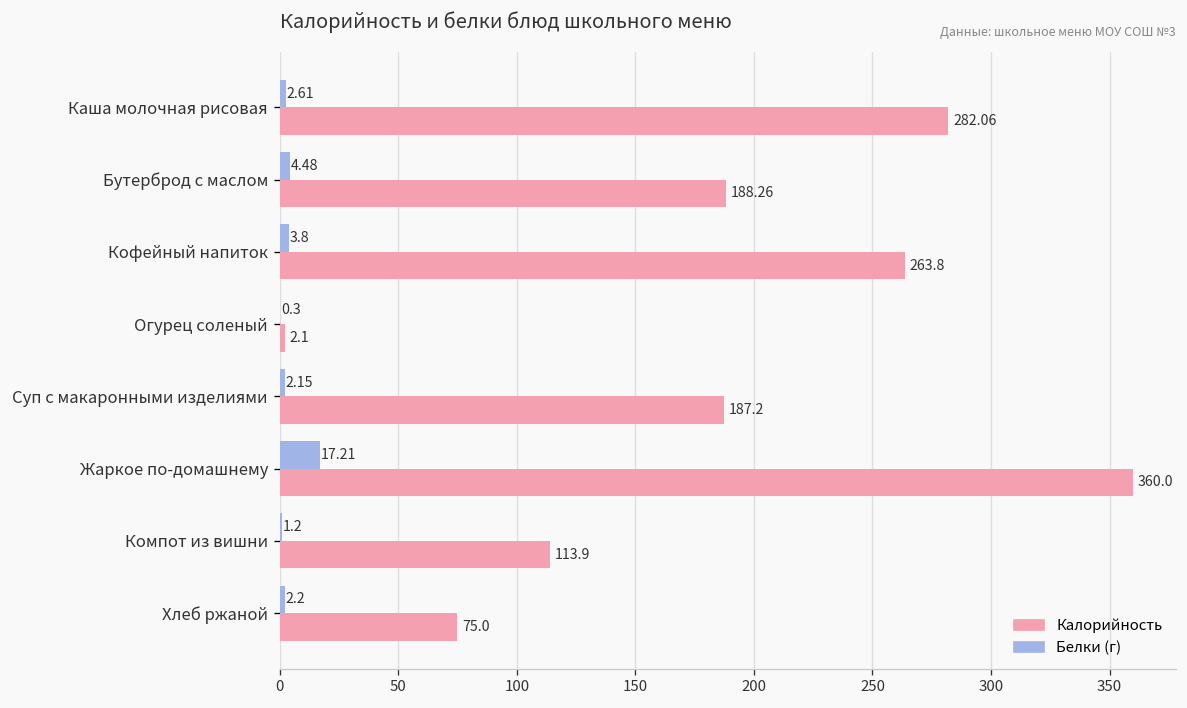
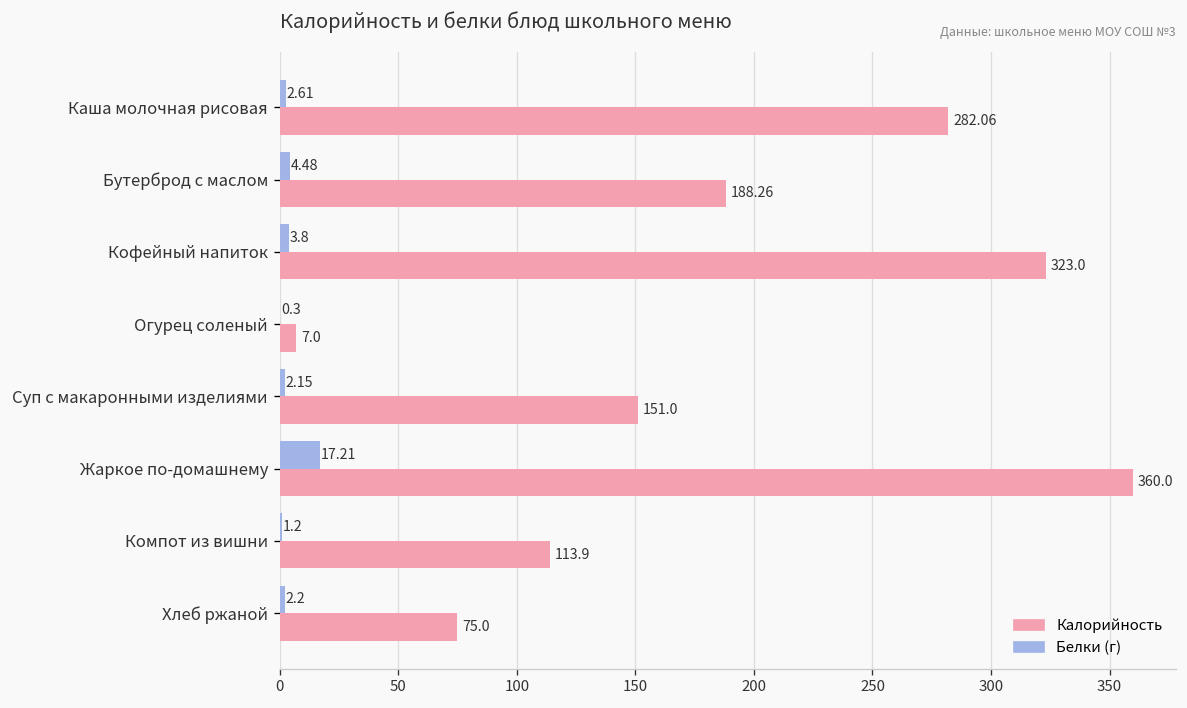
  {
    "Калорийность": {
      "Каша молочная рисовая": 282.06,
      "Бутерброд с маслом": 188.26,
-     "Кофейный напиток": 263.8,
-     "Огурец соленый": 2.1,
-     "Суп с макаронными изделиями": 187.2,
+     "Кофейный напиток": 323.0,
+     "Огурец соленый": 7.0,
+     "Суп с макаронными изделиями": 151.0,
      "Жаркое по-домашнему": 360.0,
      "Компот из вишни": 113.9,
      "Хлеб ржаной": 75.0
    }
  }
